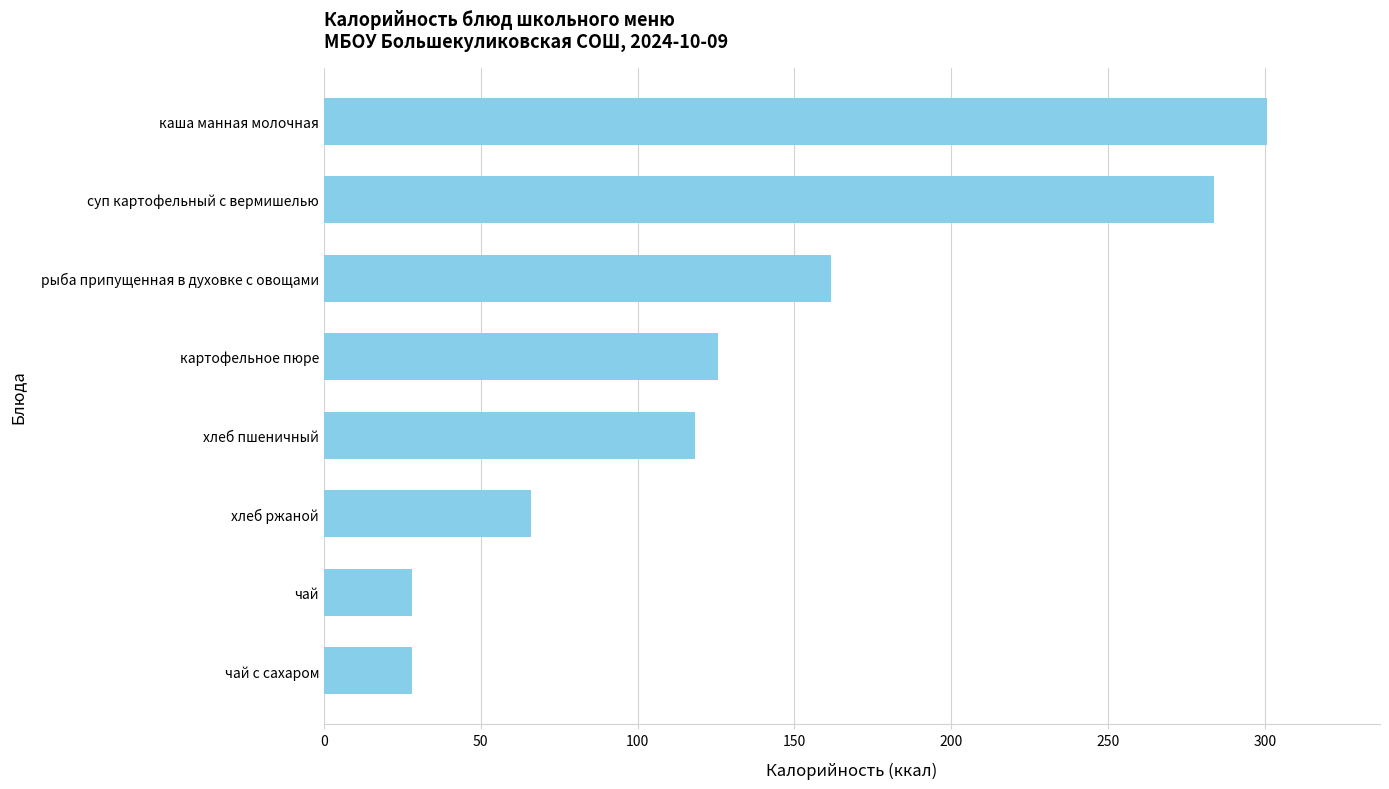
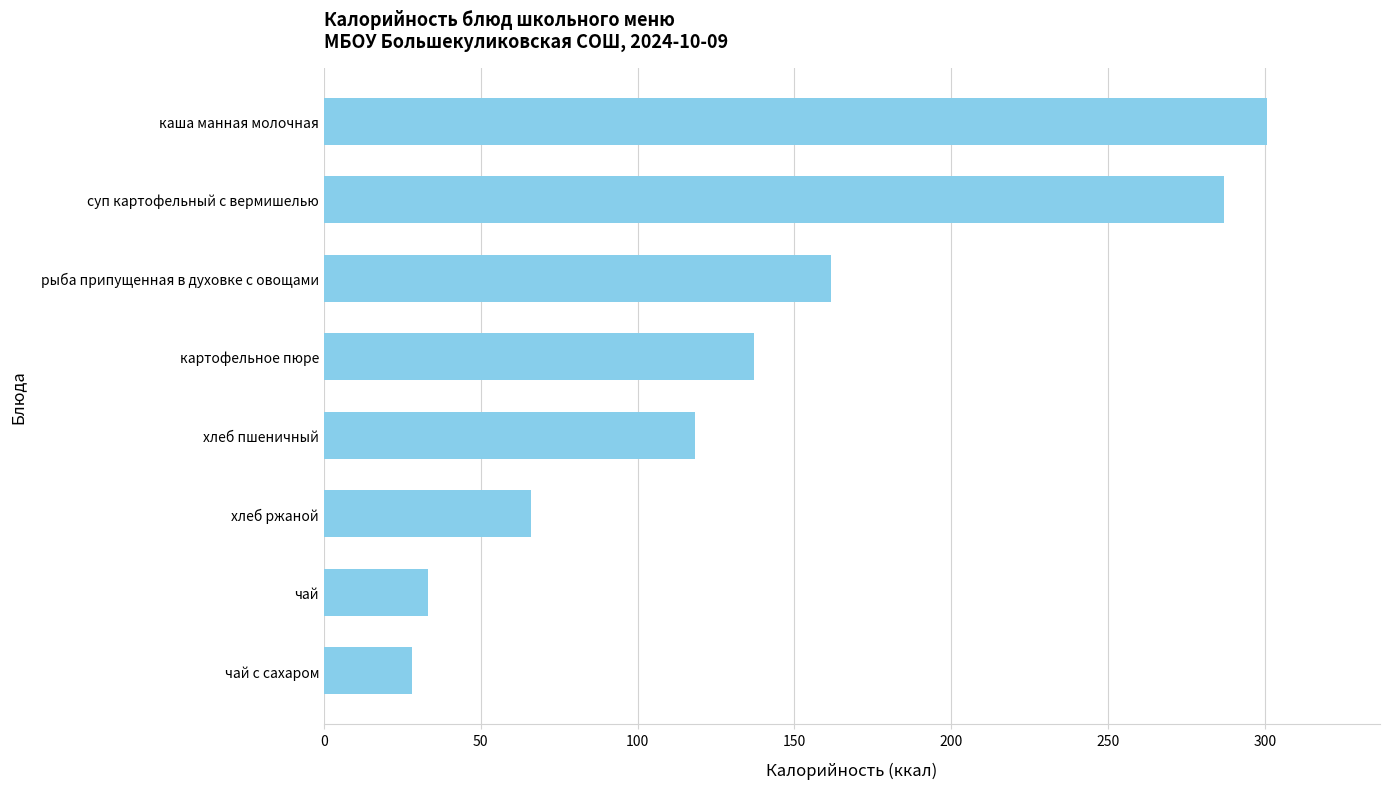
  {
    "каша манная молочная": 301,
-   "суп картофельный с вермишелью": 284,
+   "суп картофельный с вермишелью": 287,
    "рыба припущенная в духовке с овощами": 162,
-   "картофельное пюре": 126,
+   "картофельное пюре": 137,
    "хлеб пшеничный": 118,
    "хлеб ржаной": 66,
-   "чай": 28,
+   "чай": 33,
    "чай с сахаром": 28
  }
